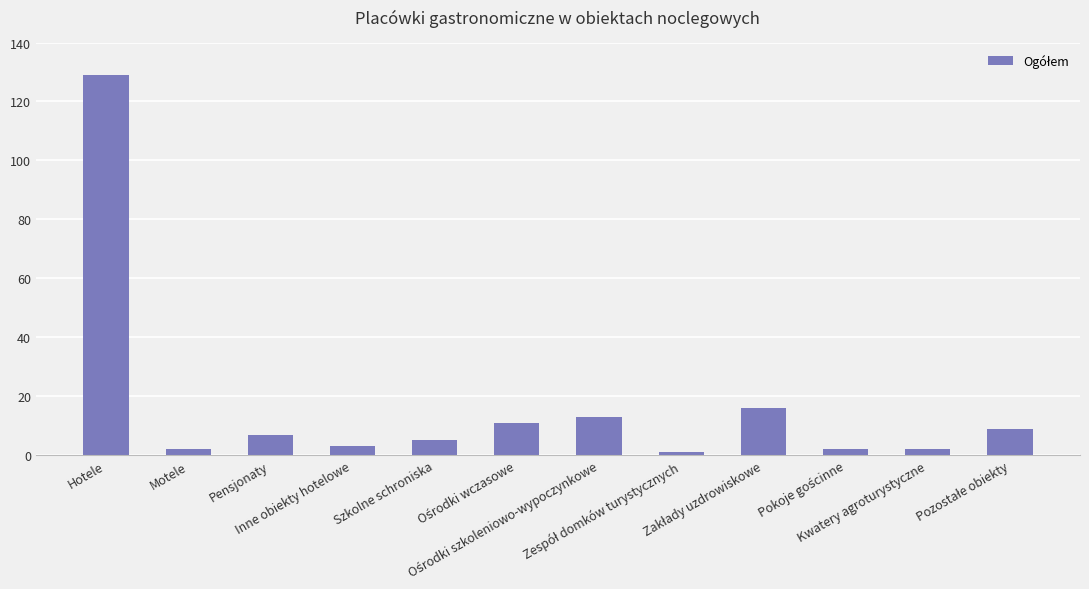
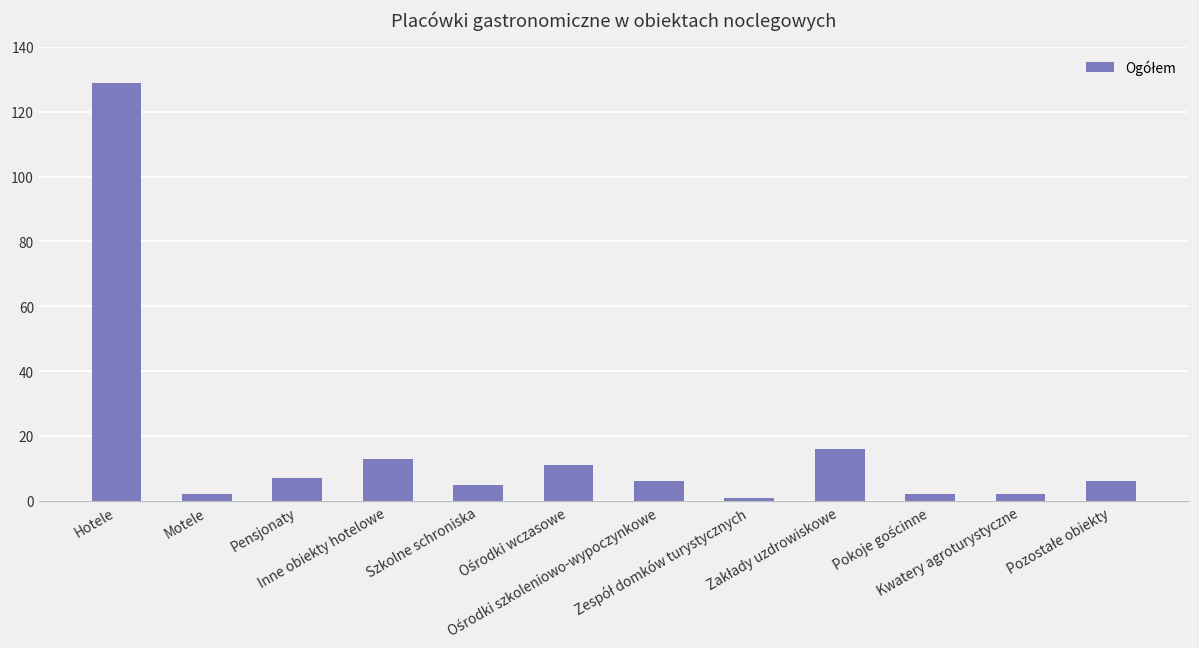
  {
    "Hotele": 129,
    "Motele": 2,
    "Pensjonaty": 7,
-   "Inne obiekty hotelowe": 3,
+   "Inne obiekty hotelowe": 13,
    "Szkolne schroniska": 5,
    "Ośrodki wczasowe": 11,
-   "Ośrodki szkoleniowo-wypoczynkowe": 13,
+   "Ośrodki szkoleniowo-wypoczynkowe": 6,
    "Zespół domków turystycznych": 1,
    "Zakłady uzdrowiskowe": 16,
    "Pokoje gościnne": 2,
    "Kwatery agroturystyczne": 2,
-   "Pozostałe obiekty": 9
+   "Pozostałe obiekty": 6
  }
